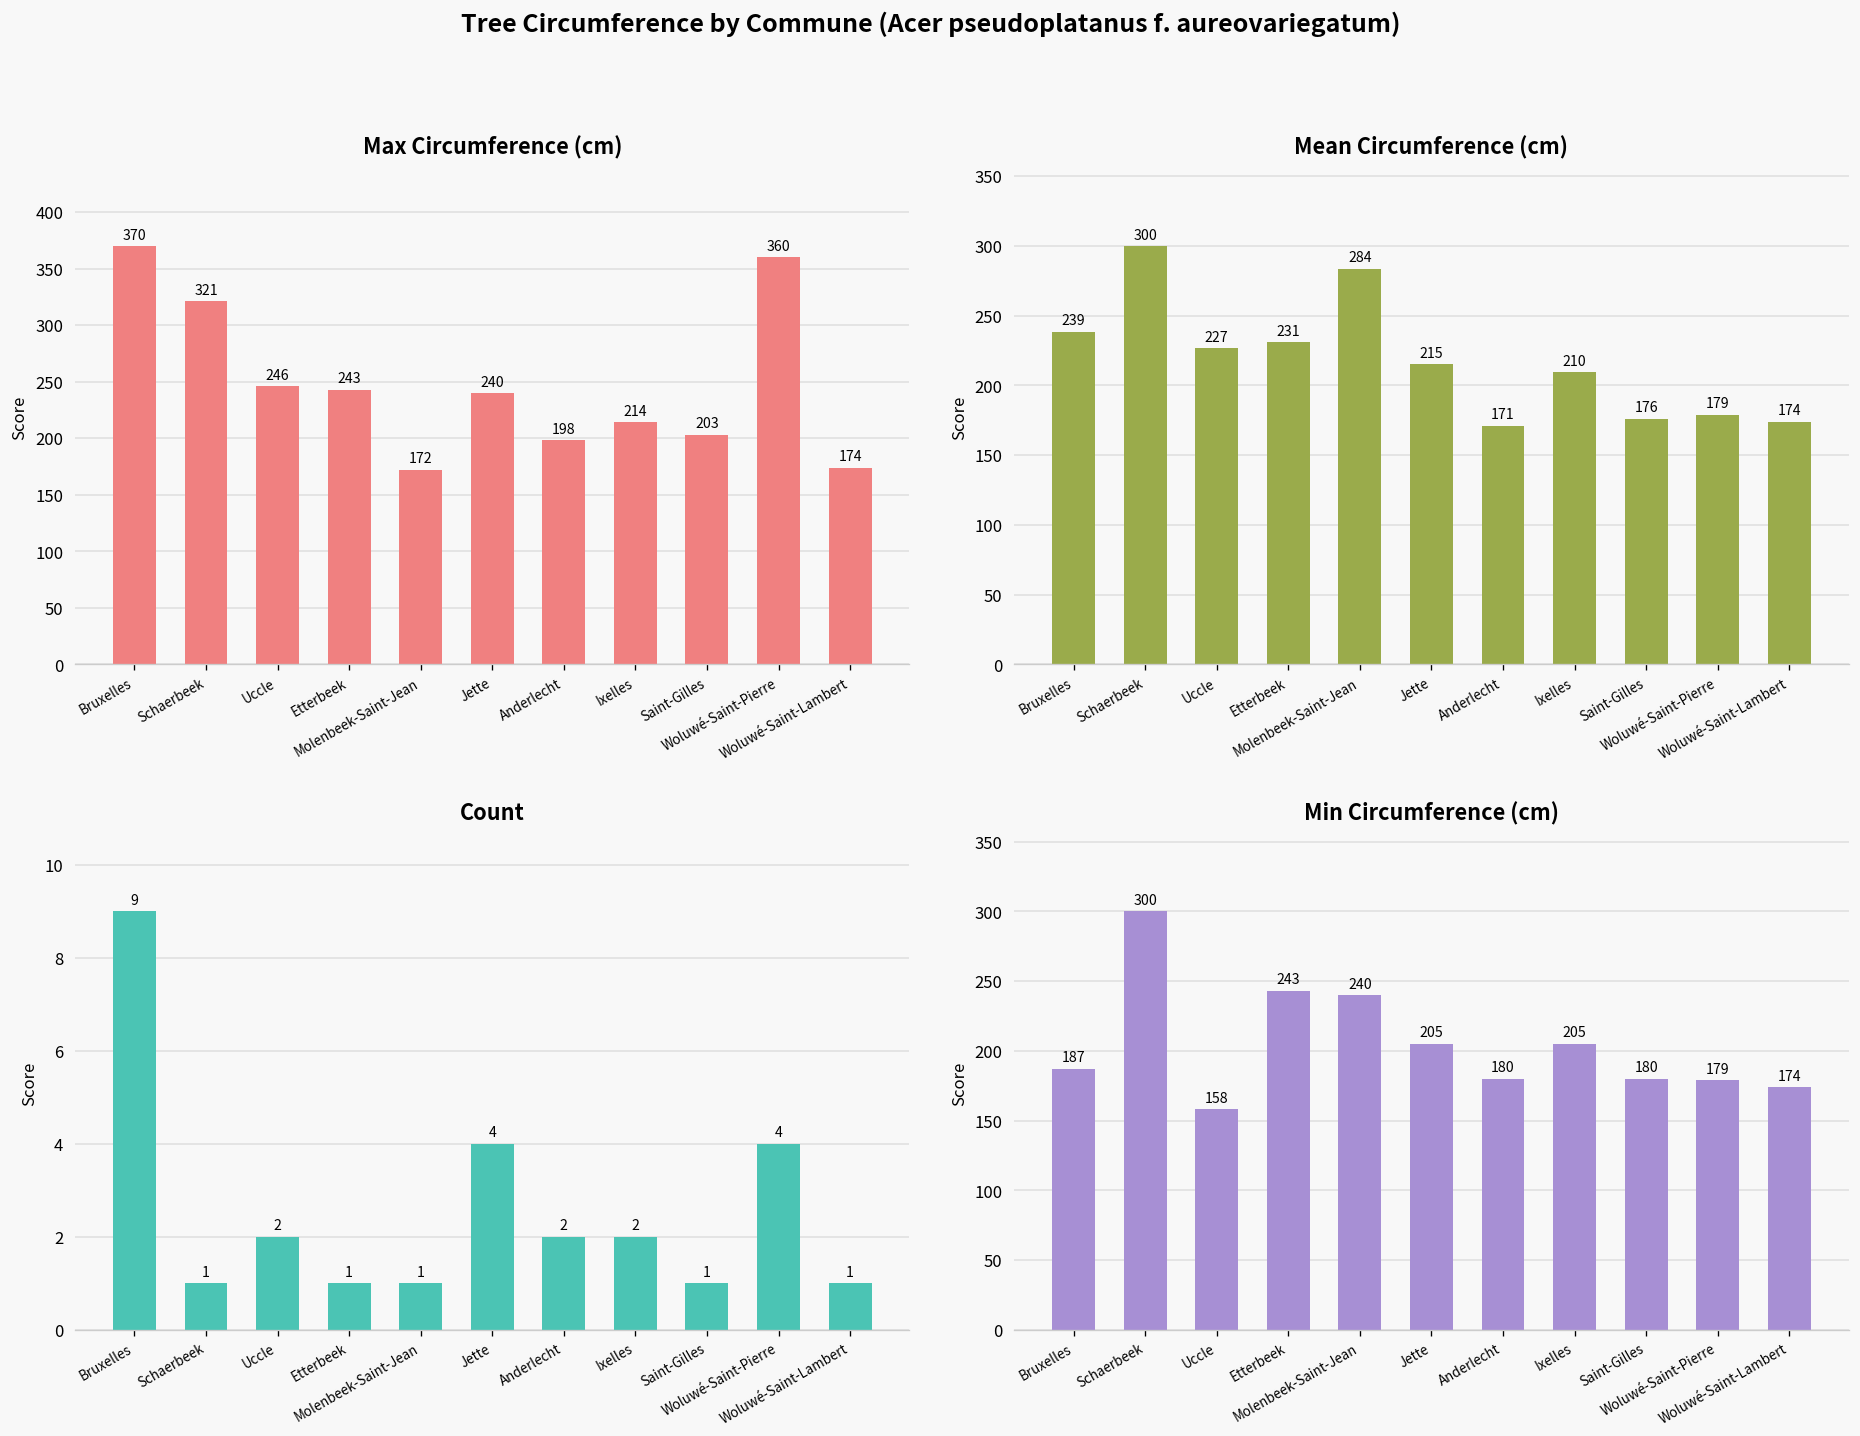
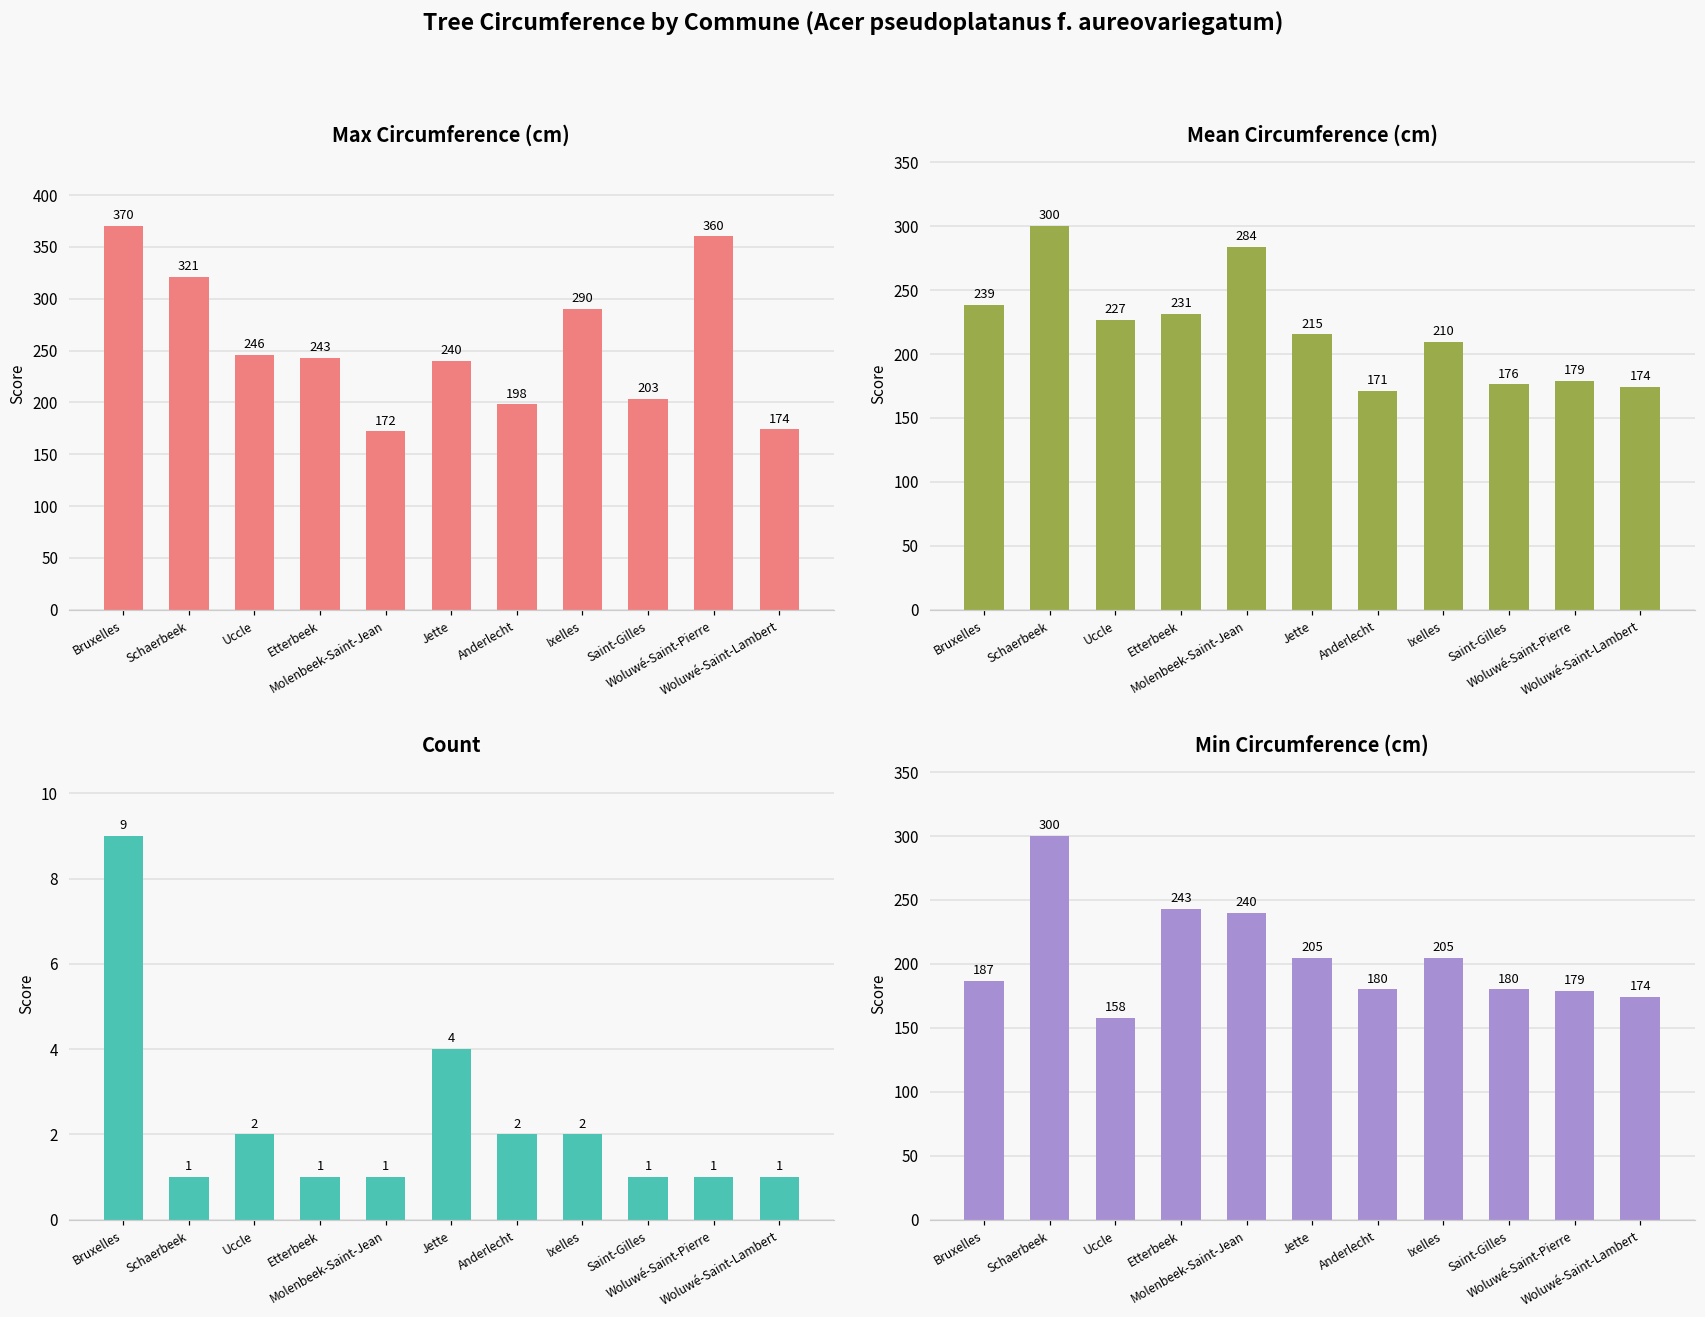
  {
    "Max Circumference (cm)": {
      "Bruxelles": 370,
      "Schaerbeek": 321,
      "Uccle": 246,
      "Etterbeek": 243,
      "Molenbeek-Saint-Jean": 172,
      "Jette": 240,
      "Anderlecht": 198,
-     "Ixelles": 214,
+     "Ixelles": 290,
      "Saint-Gilles": 203,
      "Woluwé-Saint-Pierre": 360,
      "Woluwé-Saint-Lambert": 174
    },
    "Mean Circumference (cm)": {
      "Bruxelles": 239,
      "Schaerbeek": 300,
      "Uccle": 227,
      "Etterbeek": 231,
      "Molenbeek-Saint-Jean": 284,
      "Jette": 215,
      "Anderlecht": 171,
      "Ixelles": 210,
      "Saint-Gilles": 176,
      "Woluwé-Saint-Pierre": 179,
      "Woluwé-Saint-Lambert": 174
    },
    "Count": {
      "Bruxelles": 9,
      "Schaerbeek": 1,
      "Uccle": 2,
      "Etterbeek": 1,
      "Molenbeek-Saint-Jean": 1,
      "Jette": 4,
      "Anderlecht": 2,
      "Ixelles": 2,
      "Saint-Gilles": 1,
-     "Woluwé-Saint-Pierre": 4,
+     "Woluwé-Saint-Pierre": 1,
      "Woluwé-Saint-Lambert": 1
    },
    "Min Circumference (cm)": {
      "Bruxelles": 187,
      "Schaerbeek": 300,
      "Uccle": 158,
      "Etterbeek": 243,
      "Molenbeek-Saint-Jean": 240,
      "Jette": 205,
      "Anderlecht": 180,
      "Ixelles": 205,
      "Saint-Gilles": 180,
      "Woluwé-Saint-Pierre": 179,
      "Woluwé-Saint-Lambert": 174
    }
  }
